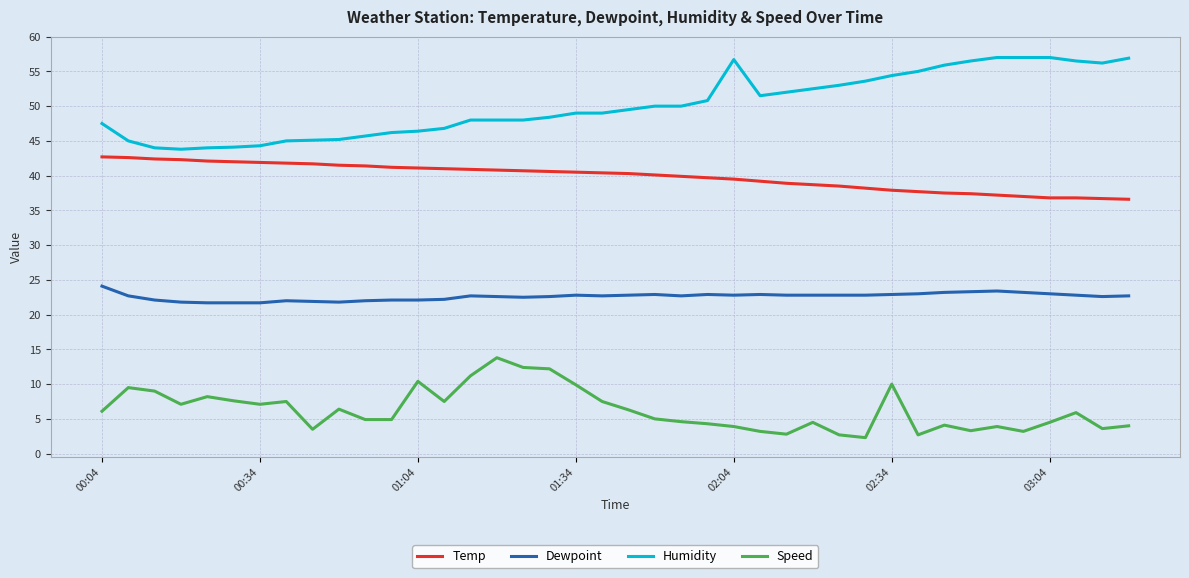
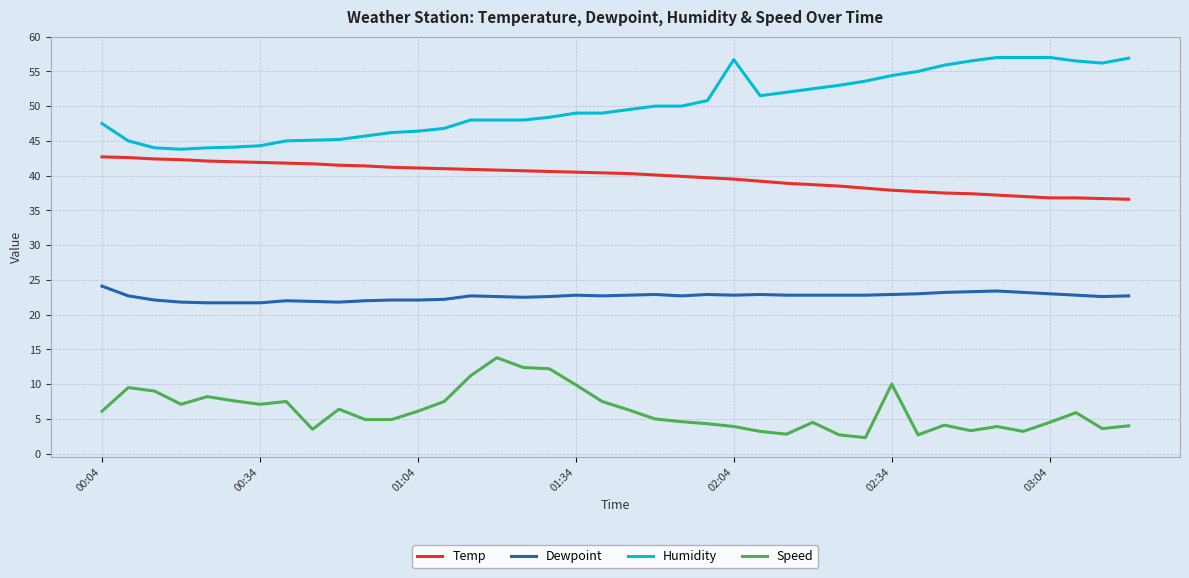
  {
    "Temp": {
      "00:04": 43,
      "00:34": 42,
      "01:04": 41,
      "01:34": 41,
      "02:04": 40,
      "02:34": 38,
      "03:04": 37
    },
    "Dewpoint": {
      "00:04": 24,
      "00:34": 22,
      "01:04": 22,
      "01:34": 23,
      "02:04": 23,
      "02:34": 23,
      "03:04": 23
    },
    "Humidity": {
      "00:04": 48,
      "00:34": 44,
      "01:04": 46,
      "01:34": 49,
      "02:04": 57,
      "02:34": 54,
      "03:04": 57
    },
    "Speed": {
      "00:04": 6,
      "00:34": 7,
-     "01:04": 10,
+     "01:04": 6,
      "01:34": 10,
      "02:04": 4,
      "02:34": 10,
      "03:04": 5
    }
  }
